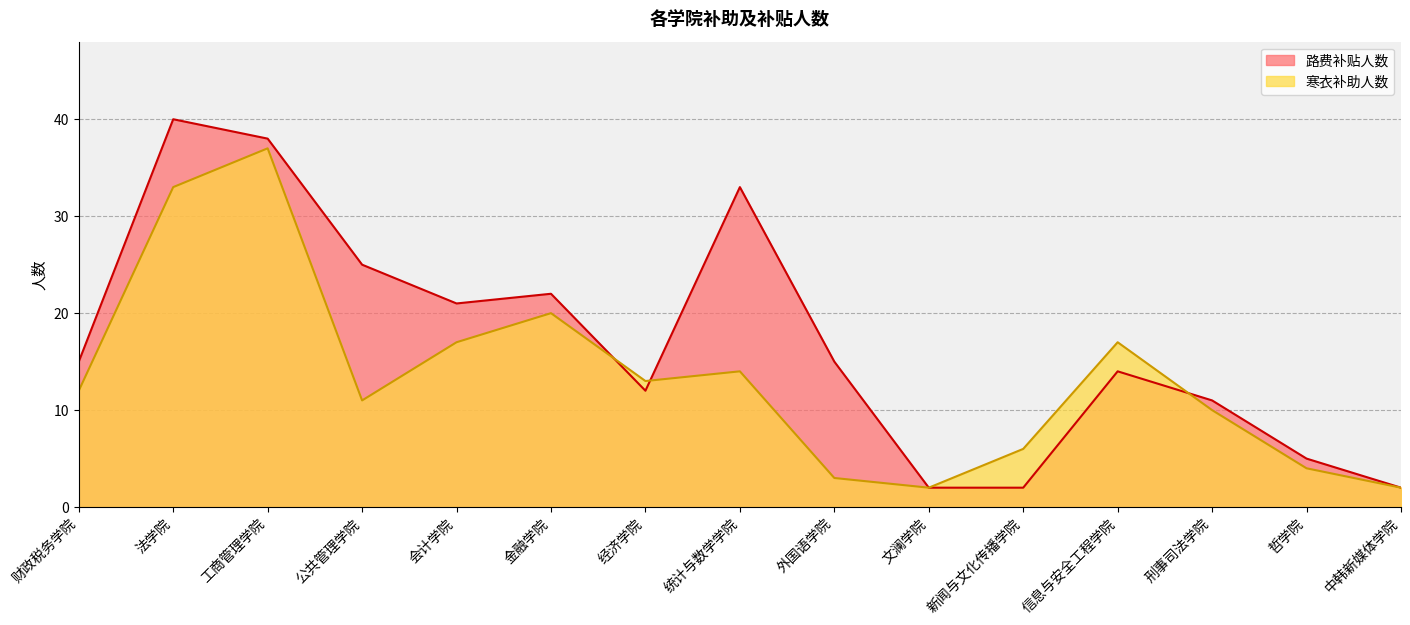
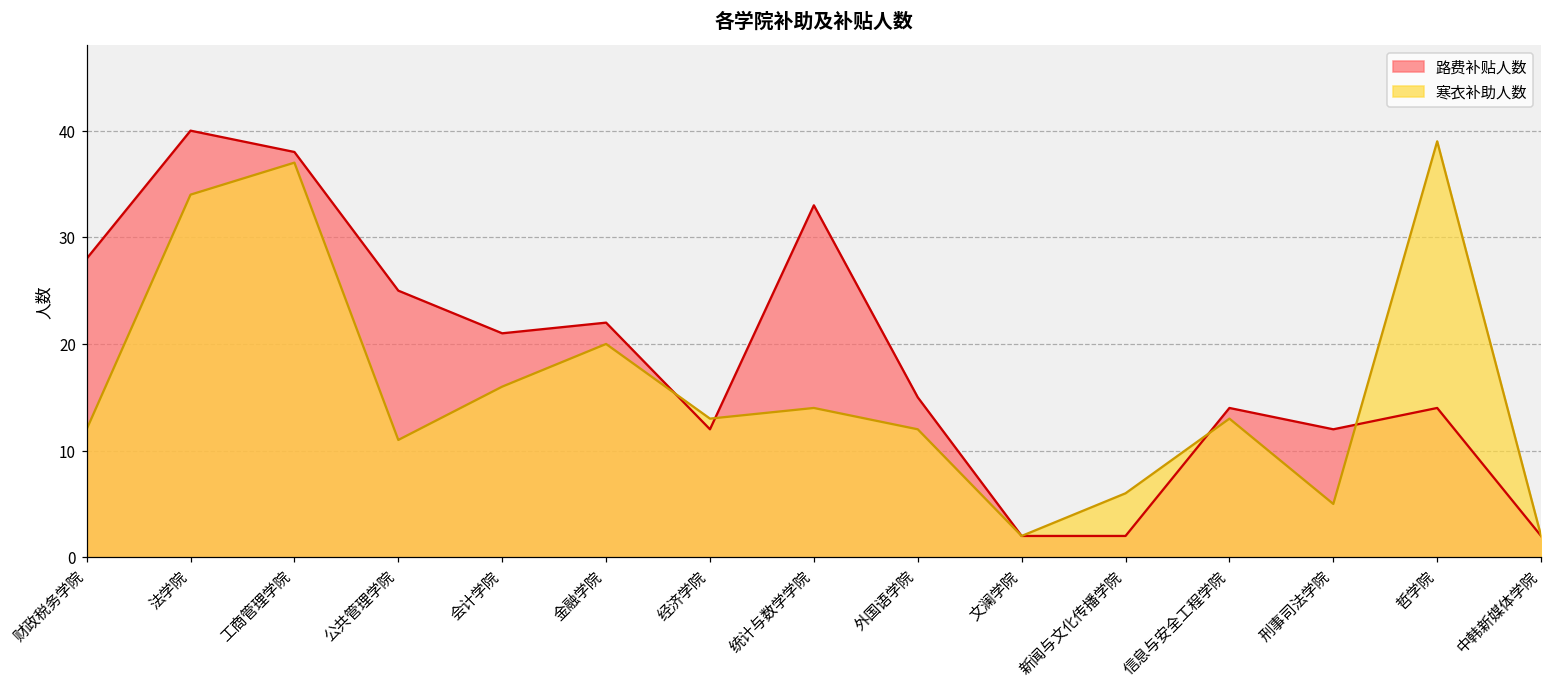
  {
    "路费补贴人数": {
-     "财政税务学院": 15,
+     "财政税务学院": 28,
      "法学院": 40,
      "工商管理学院": 38,
      "公共管理学院": 25,
      "会计学院": 21,
      "金融学院": 22,
      "经济学院": 12,
      "统计与数学学院": 33,
      "外国语学院": 15,
      "新闻与文化传播学院": 2,
      "信息与安全工程学院": 14,
-     "刑事司法学院": 11,
-     "哲学院": 5
+     "刑事司法学院": 12,
+     "哲学院": 14
    },
    "寒衣补助人数": {
      "财政税务学院": 12,
-     "法学院": 33,
+     "法学院": 34,
      "工商管理学院": 37,
      "公共管理学院": 11,
-     "会计学院": 17,
+     "会计学院": 16,
      "金融学院": 20,
      "经济学院": 13,
      "统计与数学学院": 14,
-     "外国语学院": 3,
+     "外国语学院": 12,
      "新闻与文化传播学院": 6,
-     "信息与安全工程学院": 17,
-     "刑事司法学院": 10,
-     "哲学院": 4
+     "信息与安全工程学院": 13,
+     "刑事司法学院": 5,
+     "哲学院": 39
    }
  }
